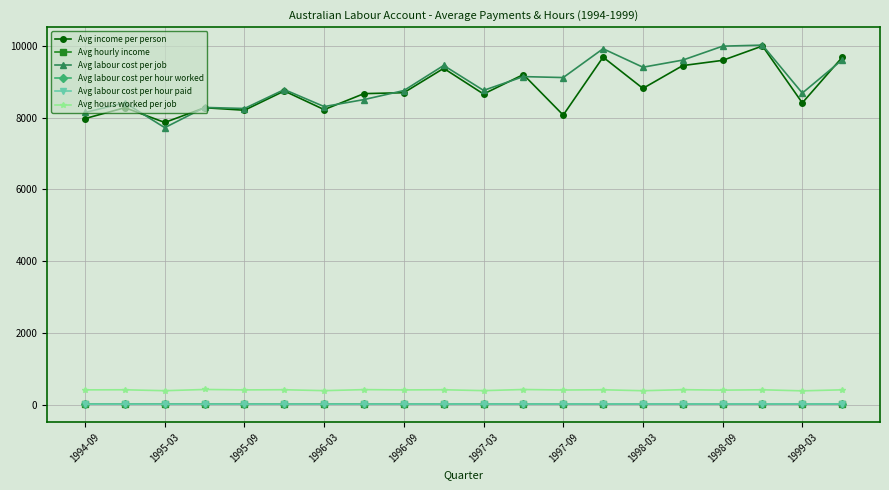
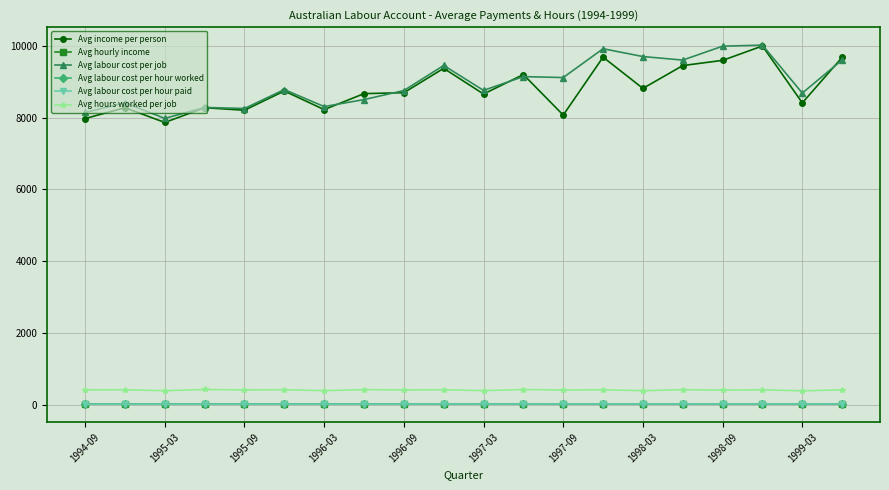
  {
    "Avg income per person": {
      "1994-09": 8000,
      "1995-03": 7900,
      "1996-03": 8200,
      "1997-03": 8700,
      "1997-09": 8100,
      "1998-03": 8800,
      "1998-09": 9600,
      "1999-03": 8400
    },
    "Avg labour cost per job": {
-     "1995-03": 7700,
+     "1995-03": 8000,
      "1996-03": 8300,
      "1997-03": 8800,
      "1997-09": 9100,
-     "1998-03": 9400,
+     "1998-03": 9700,
      "1998-09": 10000,
      "1999-03": 8700
    }
  }
